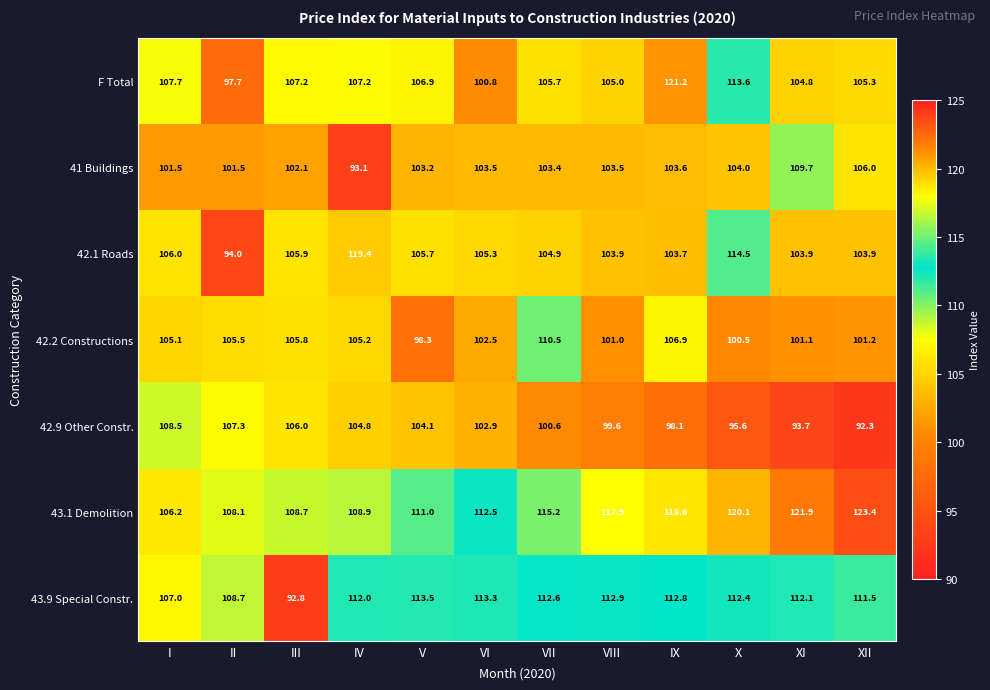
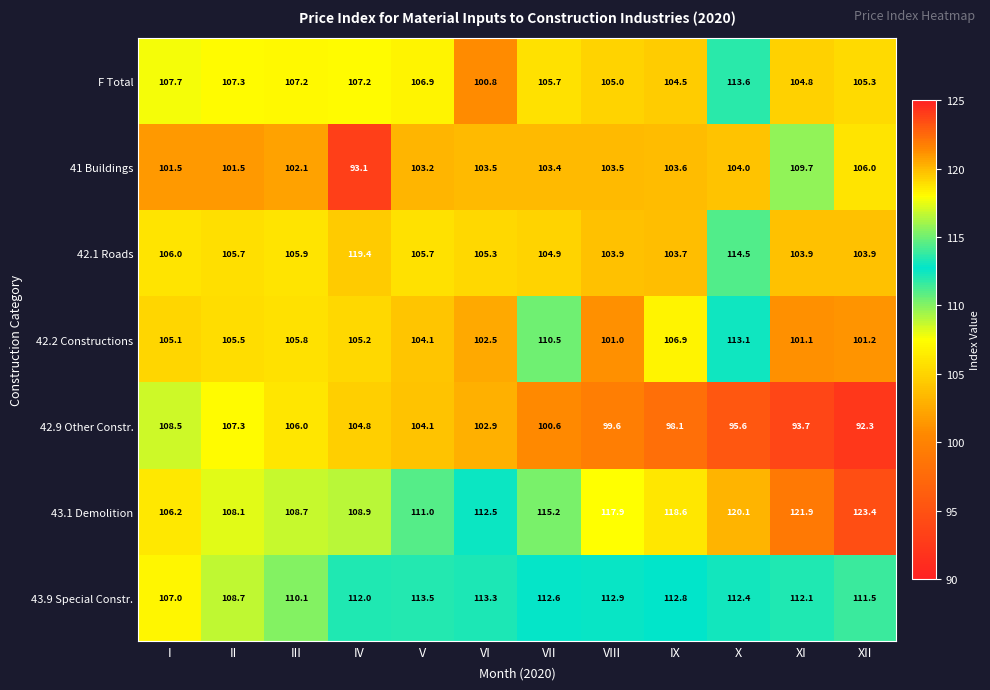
  {
    "F Total": {
      "I": 107.7,
-     "II": 97.7,
+     "II": 107.3,
      "III": 107.2,
      "IV": 107.2,
      "V": 106.9,
      "VI": 100.8,
      "VII": 105.7,
      "VIII": 105.0,
-     "IX": 121.2,
+     "IX": 104.5,
      "X": 113.6,
      "XI": 104.8,
      "XII": 105.3
    },
    "41 Buildings": {
      "I": 101.5,
      "II": 101.5,
      "III": 102.1,
      "IV": 93.1,
      "V": 103.2,
      "VI": 103.5,
      "VII": 103.4,
      "VIII": 103.5,
      "IX": 103.6,
      "X": 104.0,
      "XI": 109.7,
      "XII": 106.0
    },
    "42.1 Roads": {
      "I": 106.0,
-     "II": 94.0,
+     "II": 105.7,
      "III": 105.9,
      "IV": 119.4,
      "V": 105.7,
      "VI": 105.3,
      "VII": 104.9,
      "VIII": 103.9,
      "IX": 103.7,
      "X": 114.5,
      "XI": 103.9,
      "XII": 103.9
    },
    "42.2 Constructions": {
      "I": 105.1,
      "II": 105.5,
      "III": 105.8,
      "IV": 105.2,
-     "V": 98.3,
+     "V": 104.1,
      "VI": 102.5,
      "VII": 110.5,
      "VIII": 101.0,
      "IX": 106.9,
-     "X": 100.5,
+     "X": 113.1,
      "XI": 101.1,
      "XII": 101.2
    },
    "42.9 Other Constr.": {
      "I": 108.5,
      "II": 107.3,
      "III": 106.0,
      "IV": 104.8,
      "V": 104.1,
      "VI": 102.9,
      "VII": 100.6,
      "VIII": 99.6,
      "IX": 98.1,
      "X": 95.6,
      "XI": 93.7,
      "XII": 92.3
    },
    "43.1 Demolition": {
      "I": 106.2,
      "II": 108.1,
      "III": 108.7,
      "IV": 108.9,
      "V": 111.0,
      "VI": 112.5,
      "VII": 115.2,
      "VIII": 117.9,
      "IX": 118.6,
      "X": 120.1,
      "XI": 121.9,
      "XII": 123.4
    },
    "43.9 Special Constr.": {
      "I": 107.0,
      "II": 108.7,
-     "III": 92.8,
+     "III": 110.1,
      "IV": 112.0,
      "V": 113.5,
      "VI": 113.3,
      "VII": 112.6,
      "VIII": 112.9,
      "IX": 112.8,
      "X": 112.4,
      "XI": 112.1,
      "XII": 111.5
    }
  }
